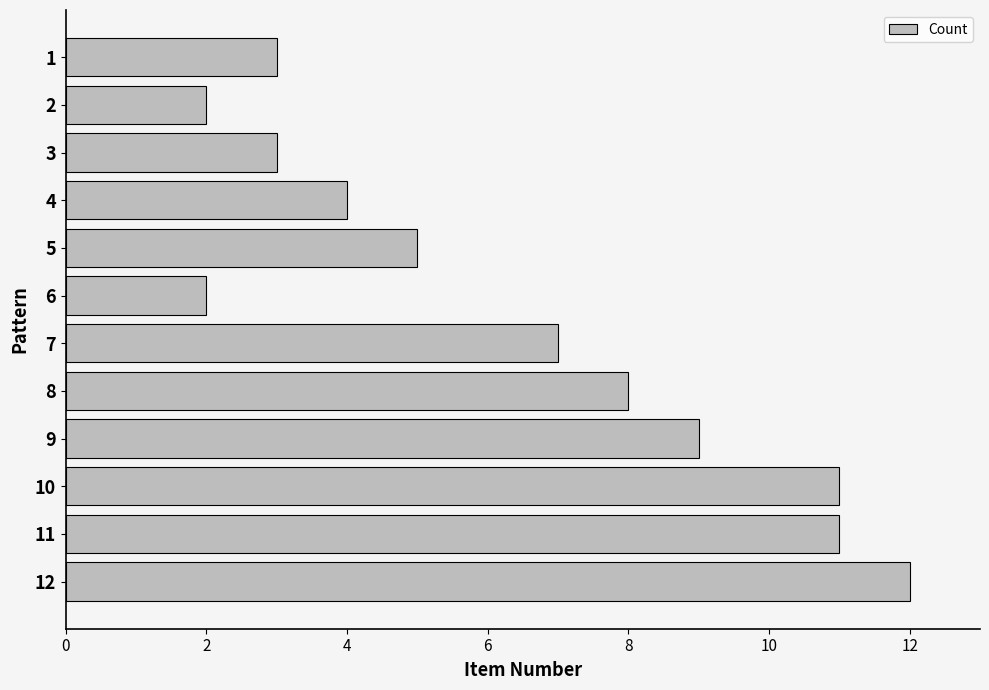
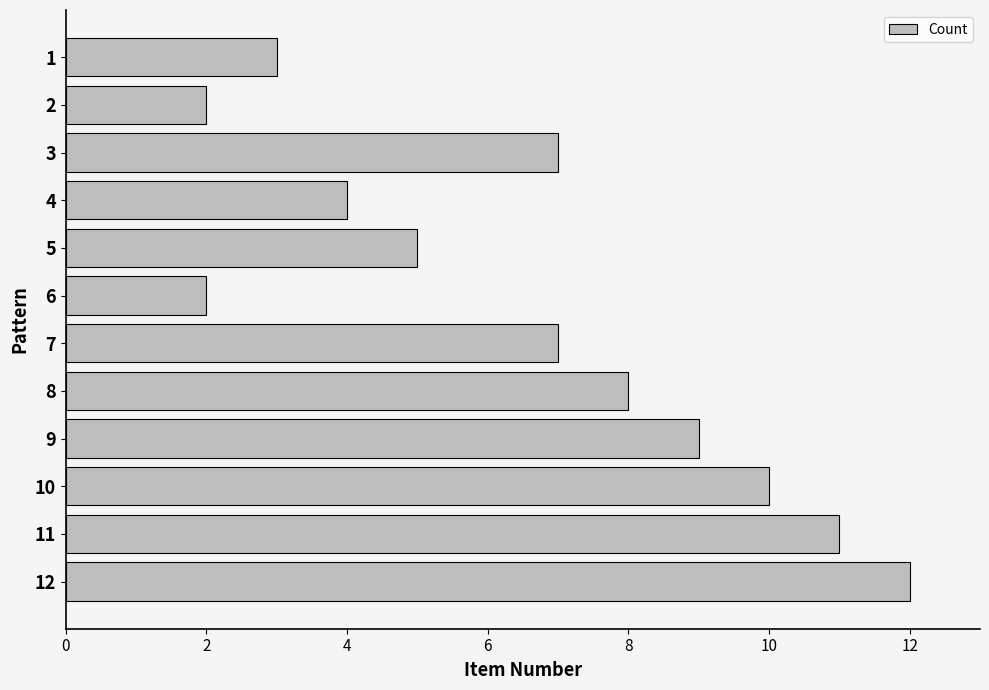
  {
    "1": 3,
    "2": 2,
-   "3": 3,
+   "3": 7,
    "4": 4,
    "5": 5,
    "6": 2,
    "7": 7,
    "8": 8,
    "9": 9,
-   "10": 11,
+   "10": 10,
    "11": 11,
    "12": 12
  }
